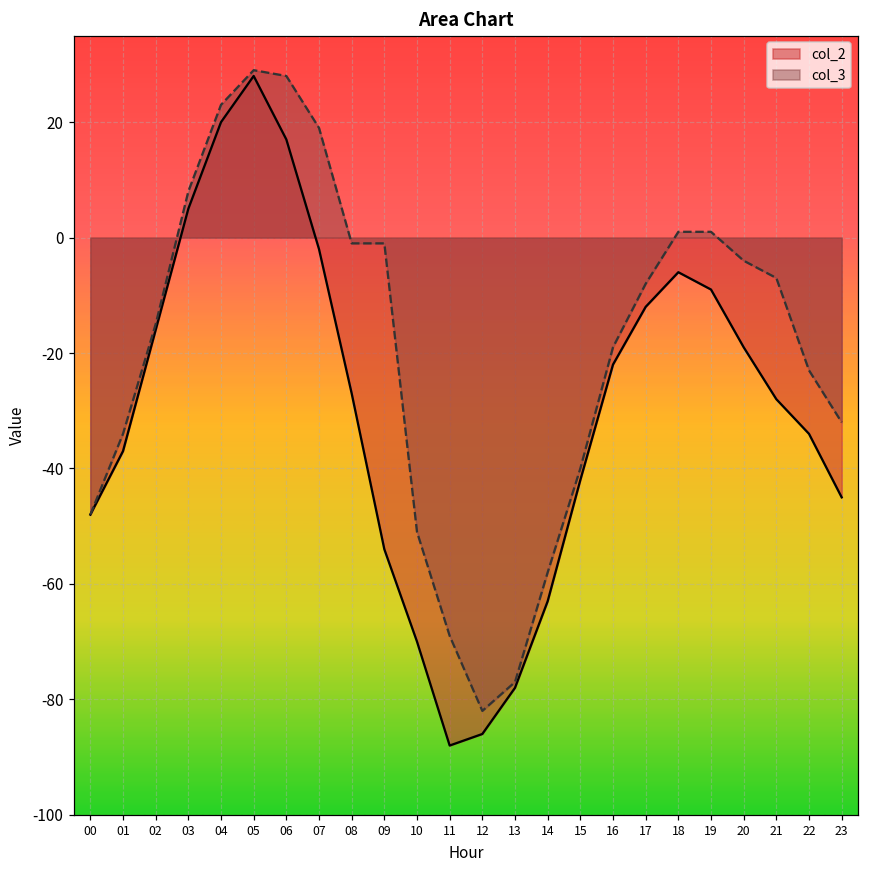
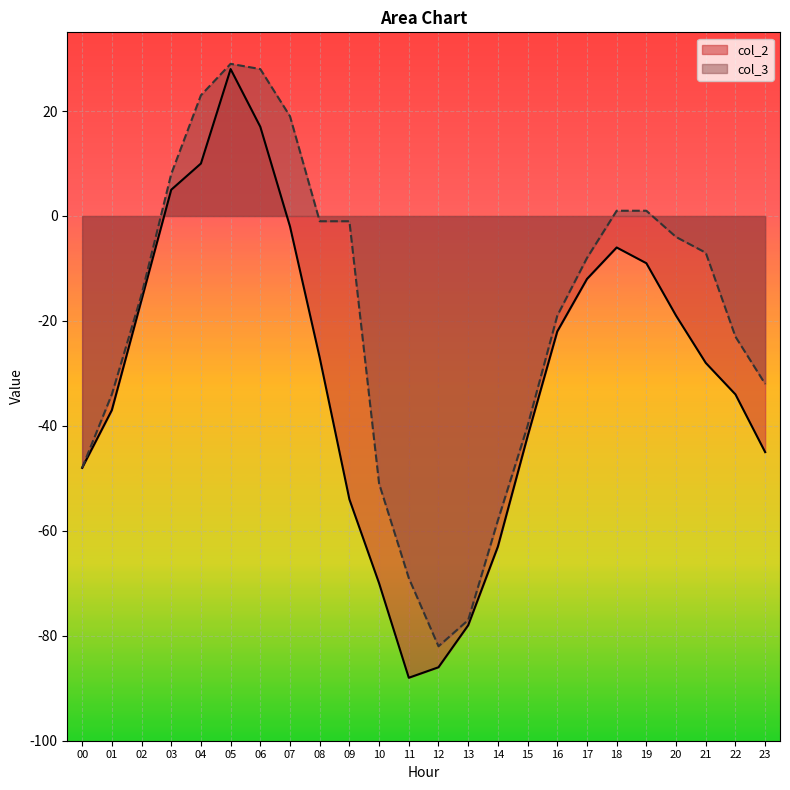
  {
    "col_2": {
-     "04": 20
+     "04": 10
    }
  }
